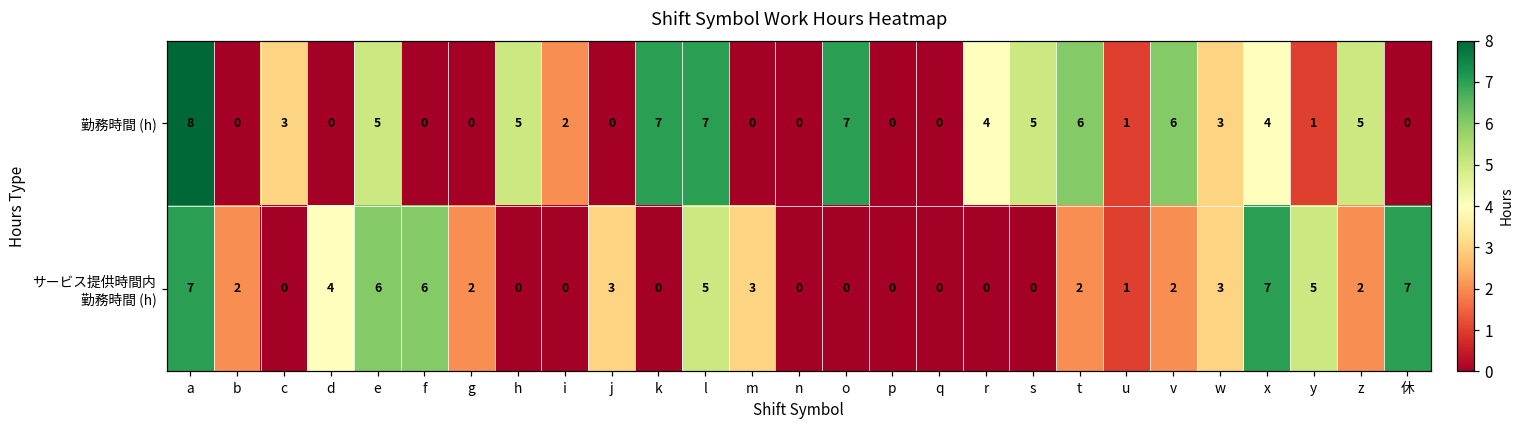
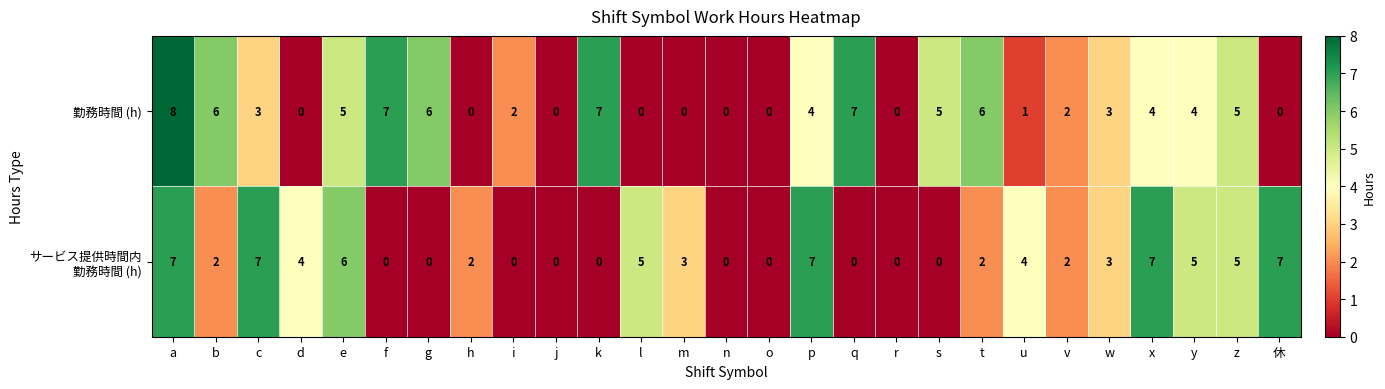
  {
    "勤務時間 (h)": {
      "a": 8,
-     "b": 0,
+     "b": 6,
      "c": 3,
      "d": 0,
      "e": 5,
-     "f": 0,
-     "g": 0,
-     "h": 5,
+     "f": 7,
+     "g": 6,
+     "h": 0,
      "i": 2,
      "j": 0,
      "k": 7,
-     "l": 7,
+     "l": 0,
      "m": 0,
      "n": 0,
-     "o": 7,
-     "p": 0,
-     "q": 0,
-     "r": 4,
+     "o": 0,
+     "p": 4,
+     "q": 7,
+     "r": 0,
      "s": 5,
      "t": 6,
      "u": 1,
-     "v": 6,
+     "v": 2,
      "w": 3,
      "x": 4,
-     "y": 1,
+     "y": 4,
      "z": 5,
      "休": 0
    },
    "サービス提供時間内 勤務時間 (h)": {
      "a": 7,
      "b": 2,
-     "c": 0,
+     "c": 7,
      "d": 4,
      "e": 6,
-     "f": 6,
-     "g": 2,
-     "h": 0,
+     "f": 0,
+     "g": 0,
+     "h": 2,
      "i": 0,
-     "j": 3,
+     "j": 0,
      "k": 0,
      "l": 5,
      "m": 3,
      "n": 0,
      "o": 0,
-     "p": 0,
+     "p": 7,
      "q": 0,
      "r": 0,
      "s": 0,
      "t": 2,
-     "u": 1,
+     "u": 4,
      "v": 2,
      "w": 3,
      "x": 7,
      "y": 5,
-     "z": 2,
+     "z": 5,
      "休": 7
    }
  }
